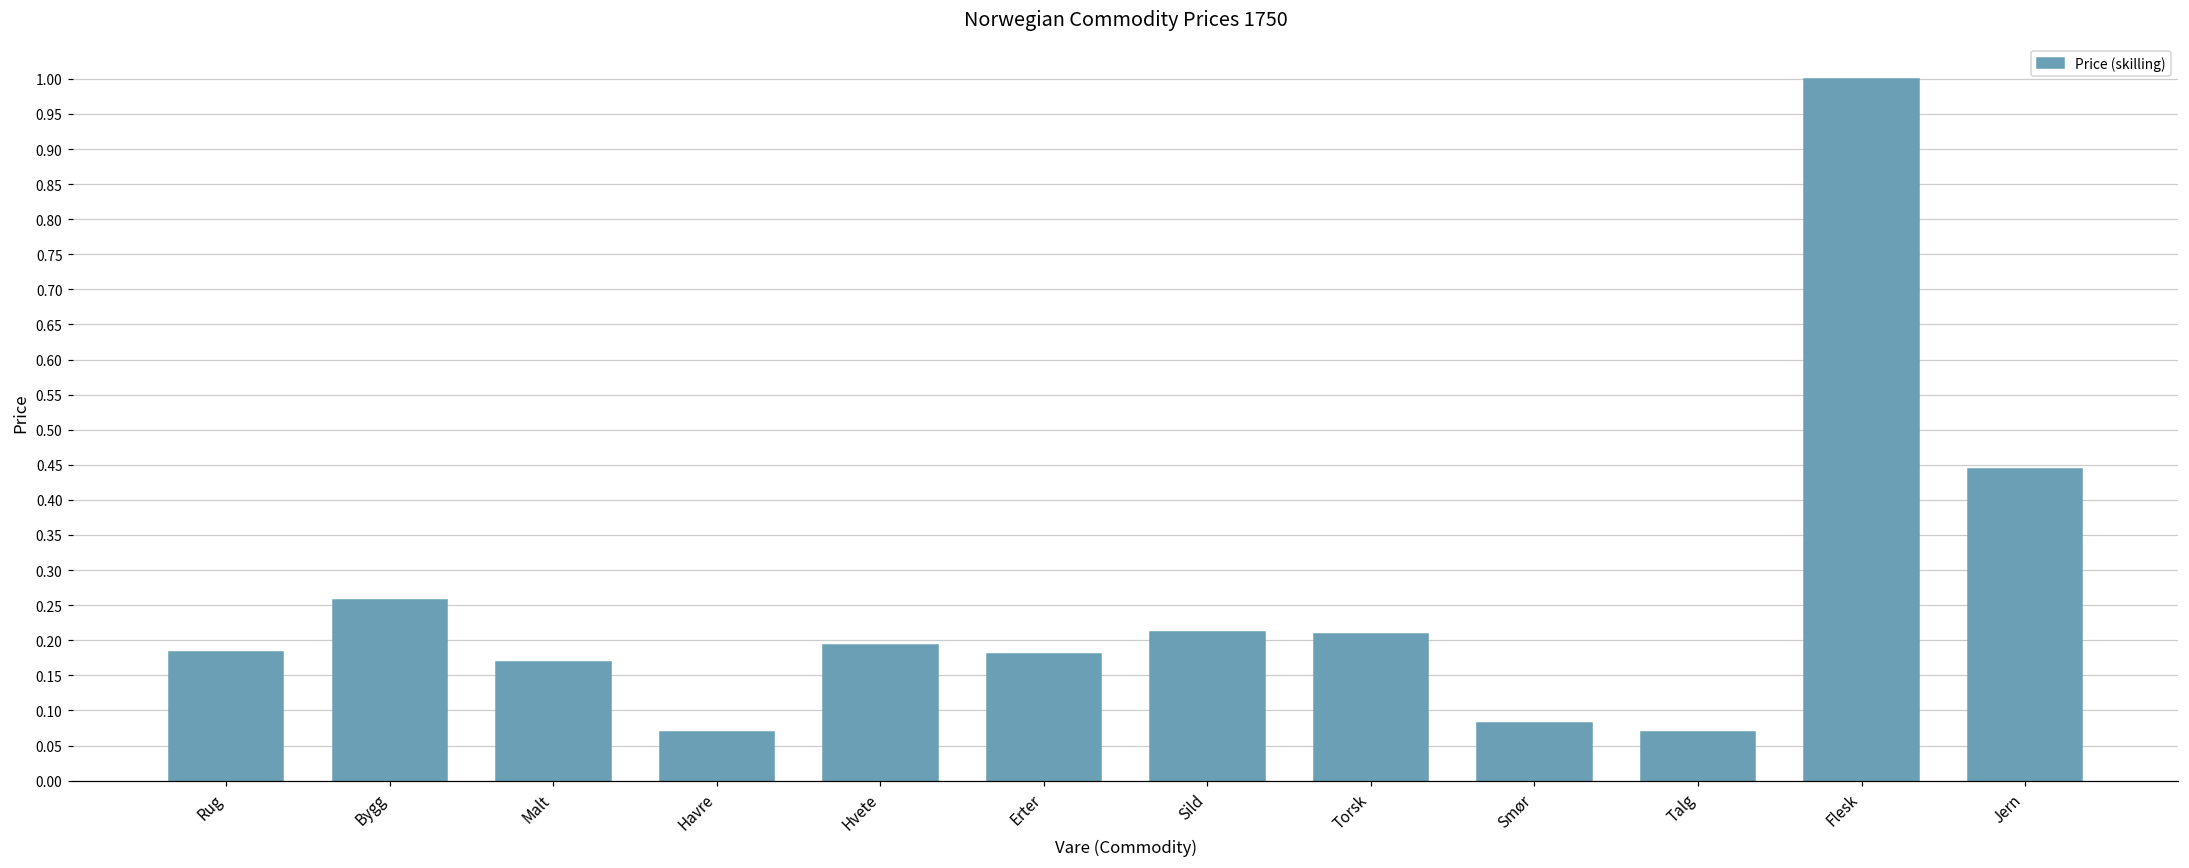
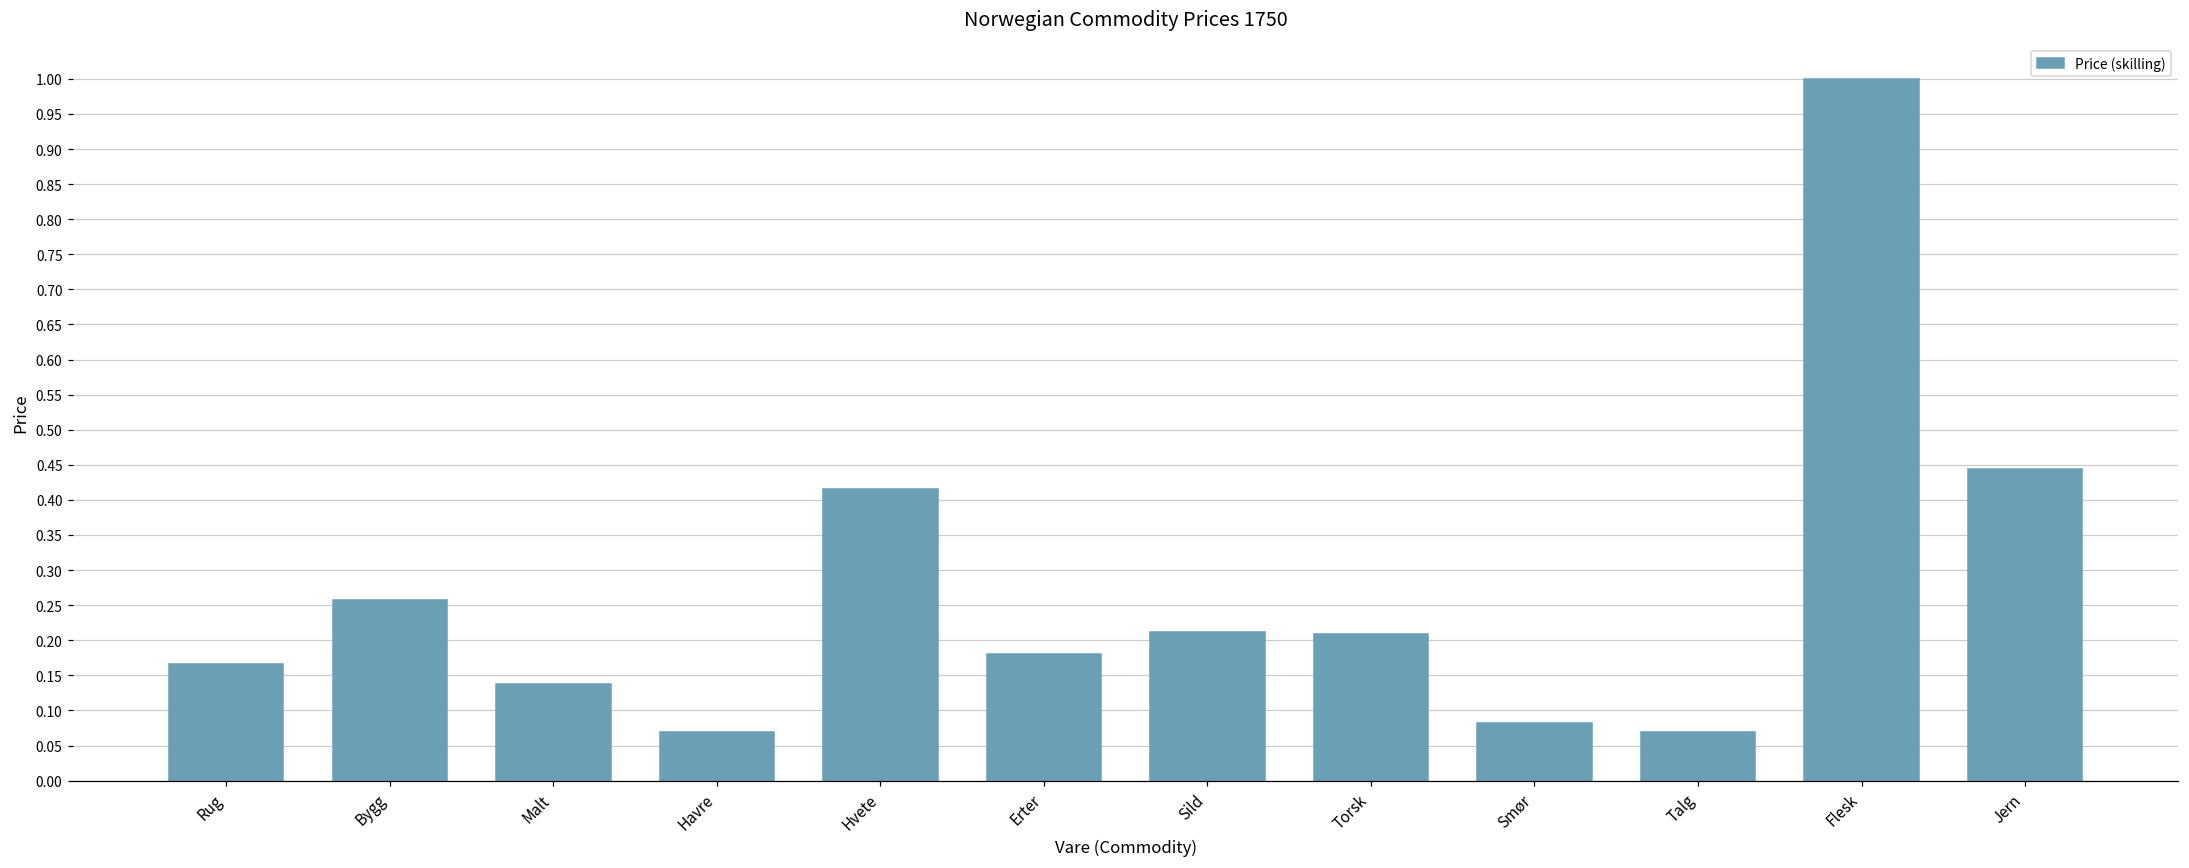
  {
-   "Rug": 0.18,
+   "Rug": 0.17,
    "Bygg": 0.26,
-   "Malt": 0.17,
+   "Malt": 0.14,
    "Havre": 0.07,
-   "Hvete": 0.19,
+   "Hvete": 0.42,
    "Erter": 0.18,
    "Sild": 0.21,
    "Torsk": 0.21,
    "Smør": 0.08,
    "Talg": 0.07,
    "Flesk": 1.00,
    "Jern": 0.44
  }
